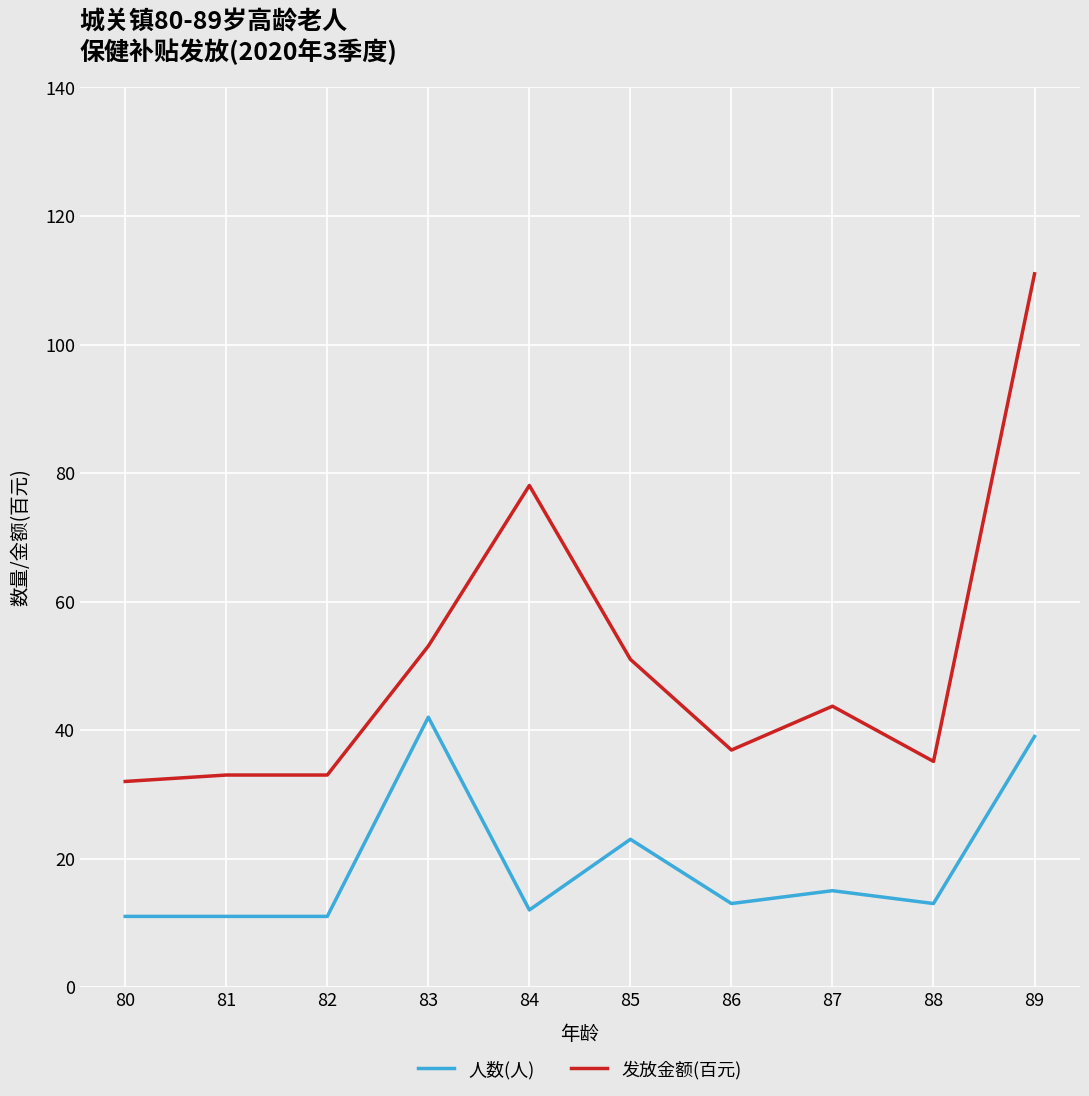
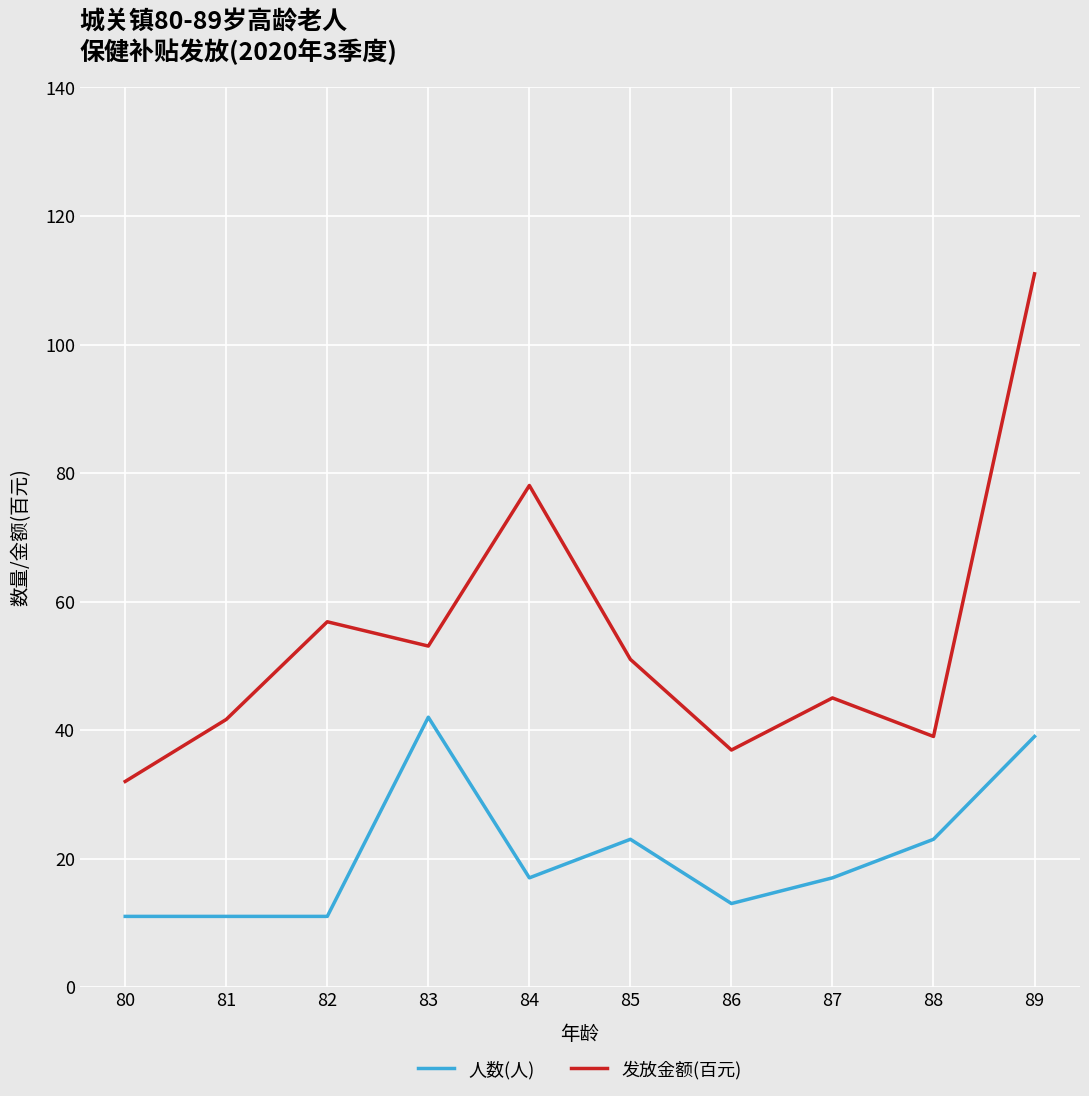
  {
    "人数(人)": {
      "80": 11,
      "81": 11,
      "82": 11,
      "83": 42,
-     "84": 12,
+     "84": 17,
      "85": 23,
      "86": 13,
-     "87": 15,
-     "88": 13,
+     "87": 17,
+     "88": 23,
      "89": 39
    },
    "发放金额(百元)": {
      "80": 32,
-     "81": 33,
-     "82": 33,
+     "81": 42,
+     "82": 57,
      "83": 53,
      "84": 78,
      "85": 51,
      "86": 37,
-     "87": 44,
-     "88": 35,
+     "87": 45,
+     "88": 39,
      "89": 111
    }
  }
